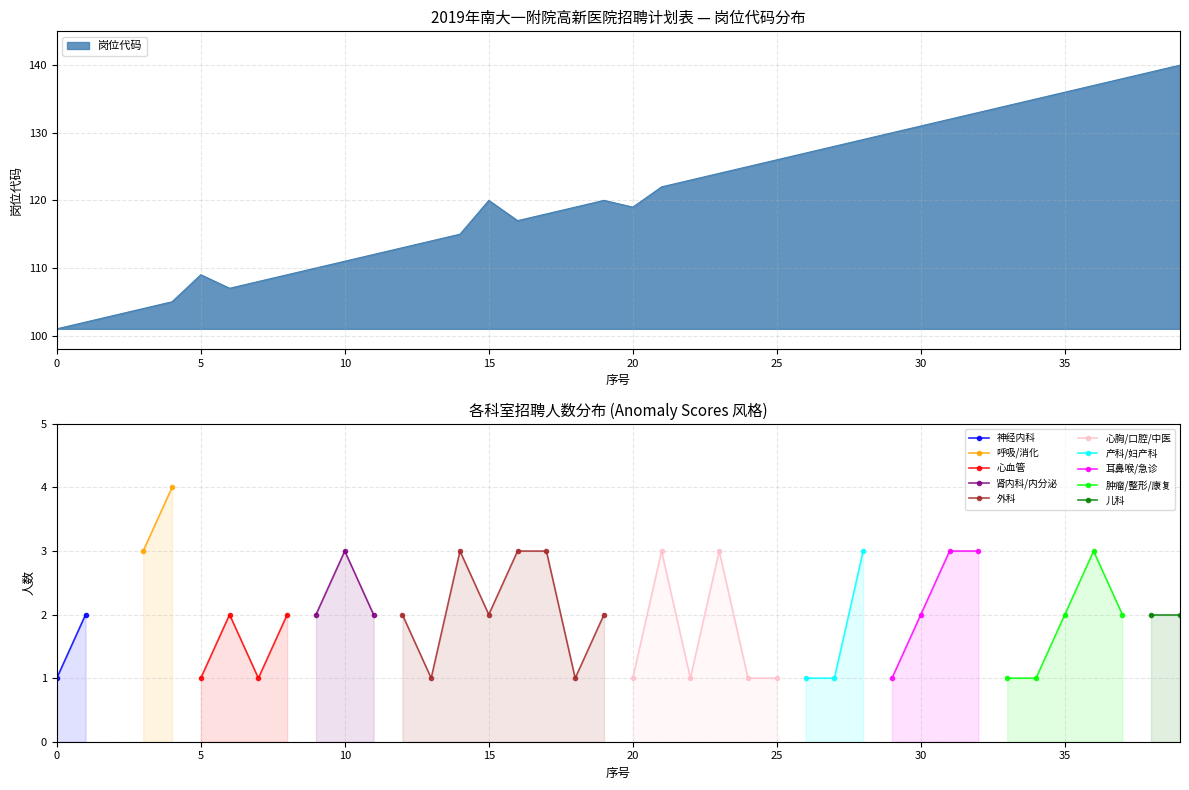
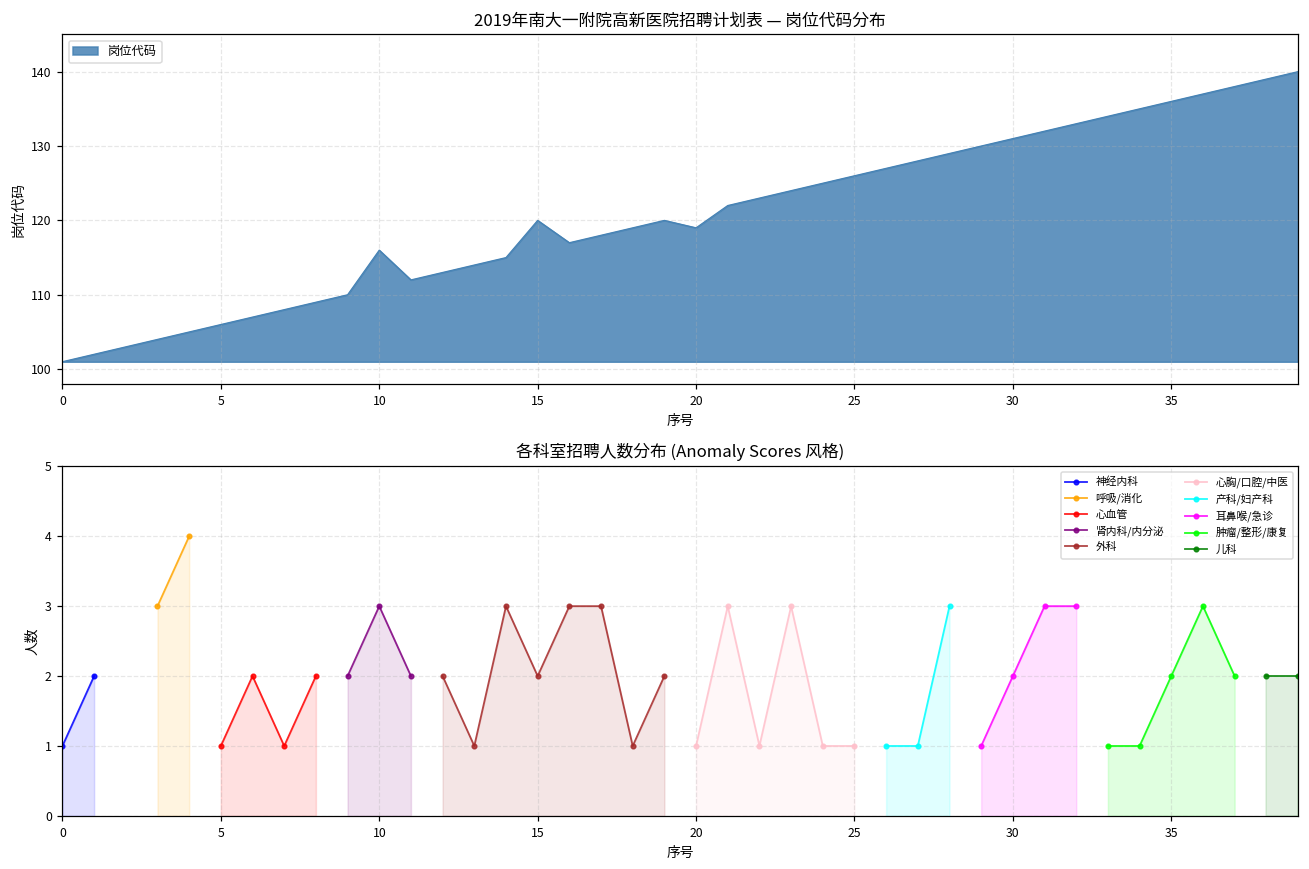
  {
    "2019年南大一附院高新医院招聘计划表 — 岗位代码分布": {
      "0": 101,
-     "5": 109,
-     "10": 111,
+     "5": 106,
+     "10": 116,
      "15": 120,
      "20": 119,
      "25": 126,
      "30": 131,
      "35": 136
    },
    "各科室招聘人数分布 (Anomaly Scores 风格)": {
      "神经内科": {
        "0": 1.0
      },
      "心血管": {
        "5": 1.0
      },
      "肾内科/内分泌": {
        "10": 3.0
      },
      "外科": {
        "15": 2.0
      },
      "心胸/口腔/中医": {
        "20": 1.0,
        "25": 1.0
      },
      "耳鼻喉/急诊": {
        "30": 2.0
      },
      "肿瘤/整形/康复": {
        "35": 2.0
      }
    }
  }
